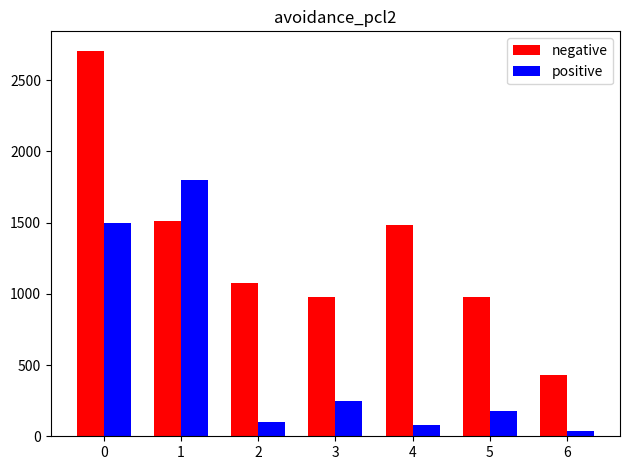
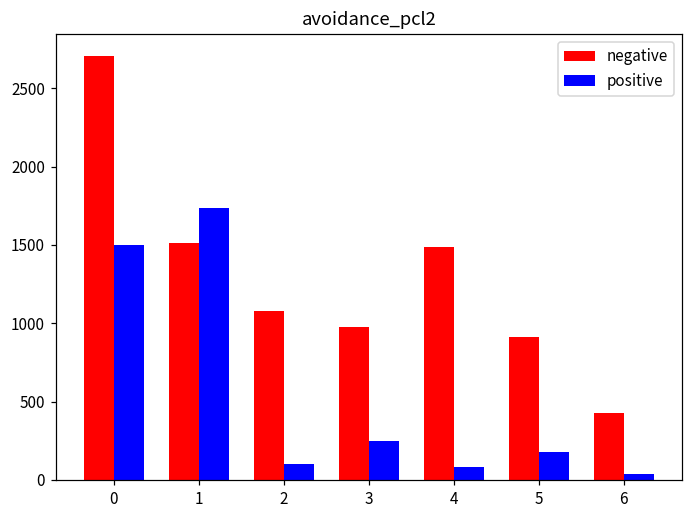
  {
    "negative": {
      "0": 2710,
      "1": 1510,
      "2": 1080,
      "3": 970,
      "4": 1480,
-     "5": 980,
+     "5": 910,
      "6": 430
    },
    "positive": {
      "0": 1500,
-     "1": 1800,
+     "1": 1740,
      "2": 100,
      "3": 250,
      "4": 80,
      "5": 180,
      "6": 40
    }
  }
